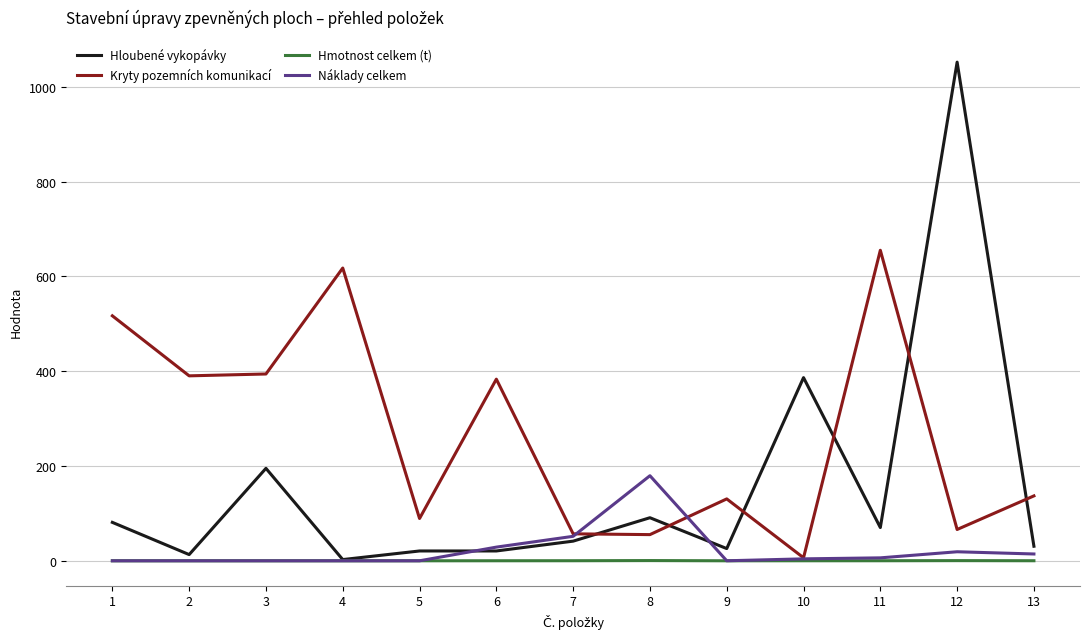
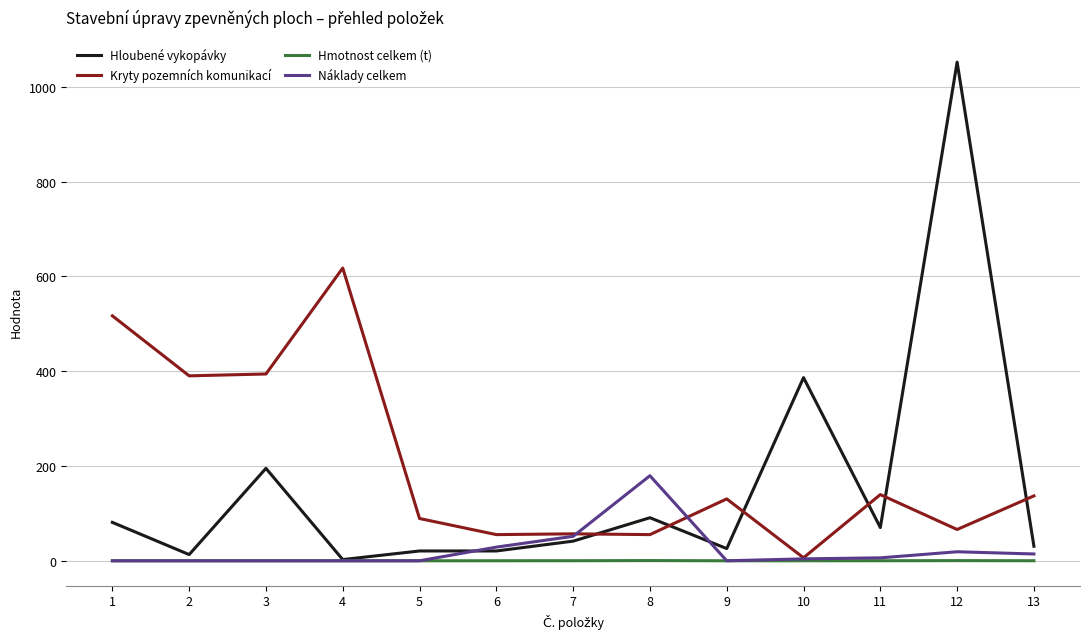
  {
    "Hloubené vykopávky": {
      "1": 80,
      "2": 10,
      "3": 190,
      "5": 20,
      "6": 20,
      "7": 40,
      "8": 90,
      "9": 30,
      "10": 390,
      "11": 70,
      "12": 1050,
      "13": 30
    },
    "Kryty pozemních komunikací": {
      "1": 520,
      "2": 390,
      "3": 390,
      "4": 620,
      "5": 90,
-     "6": 380,
+     "6": 60,
      "8": 60,
      "9": 130,
-     "11": 650,
+     "11": 140,
      "12": 70,
      "13": 140
    },
    "Hmotnost celkem (t)": {
      "6": 0,
      "7": 0,
      "8": 0,
      "11": 0,
      "12": 0,
      "13": 0
    },
    "Náklady celkem": {
      "6": 30,
      "8": 180,
      "11": 10,
      "12": 20,
      "13": 10
    }
  }
